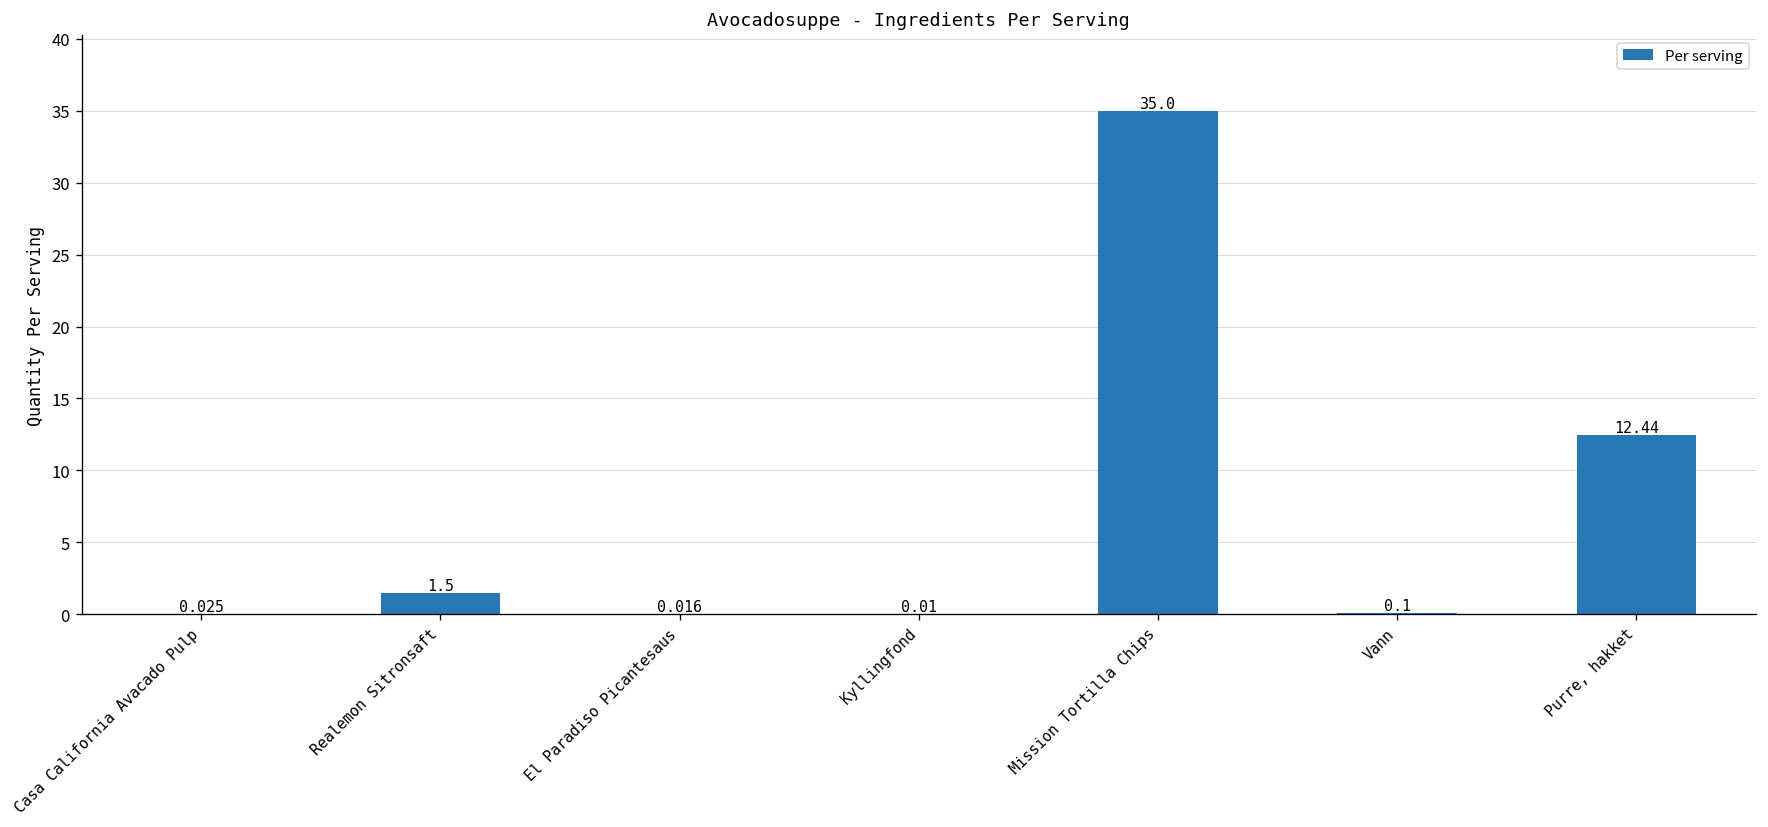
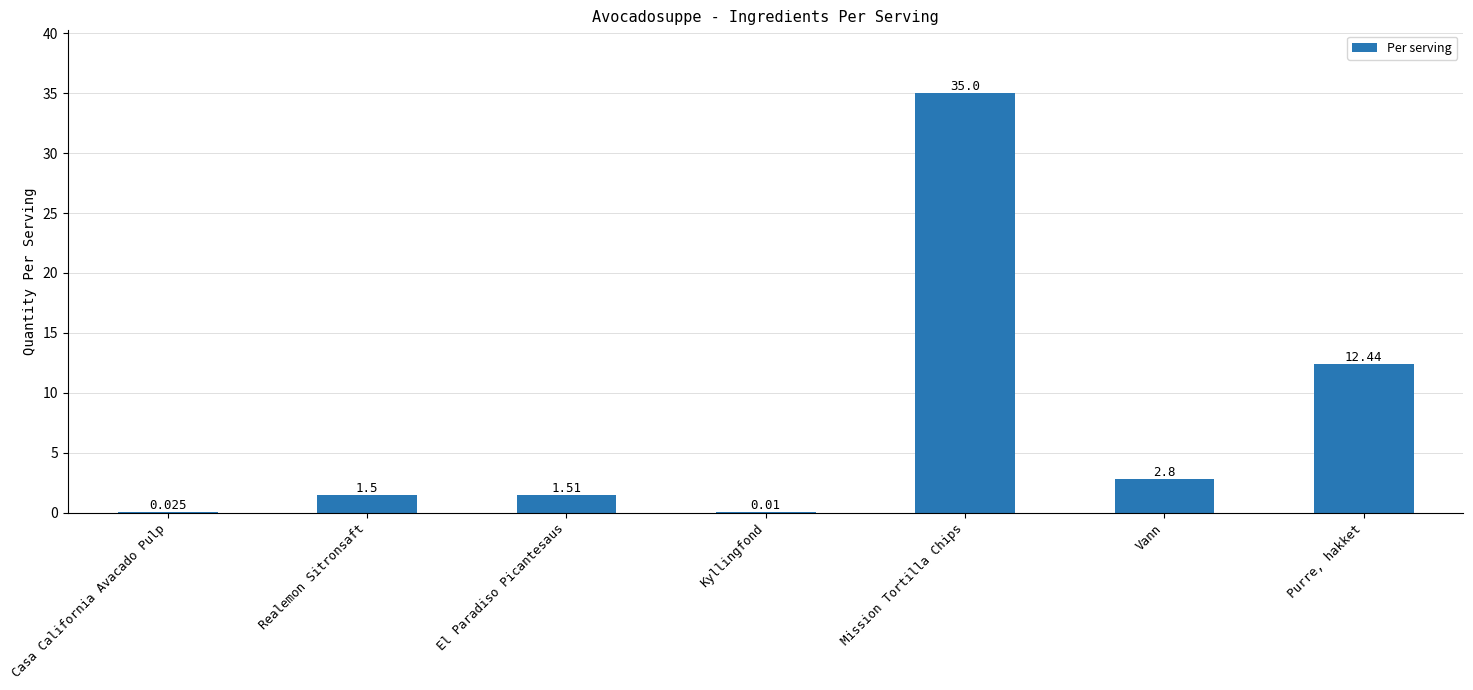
  {
    "Casa California Avacado Pulp": 0.025,
    "Realemon Sitronsaft": 1.5,
-   "El Paradiso Picantesaus": 0.016,
+   "El Paradiso Picantesaus": 1.51,
    "Kyllingfond": 0.01,
    "Mission Tortilla Chips": 35.0,
-   "Vann": 0.1,
+   "Vann": 2.8,
    "Purre, hakket": 12.44
  }
